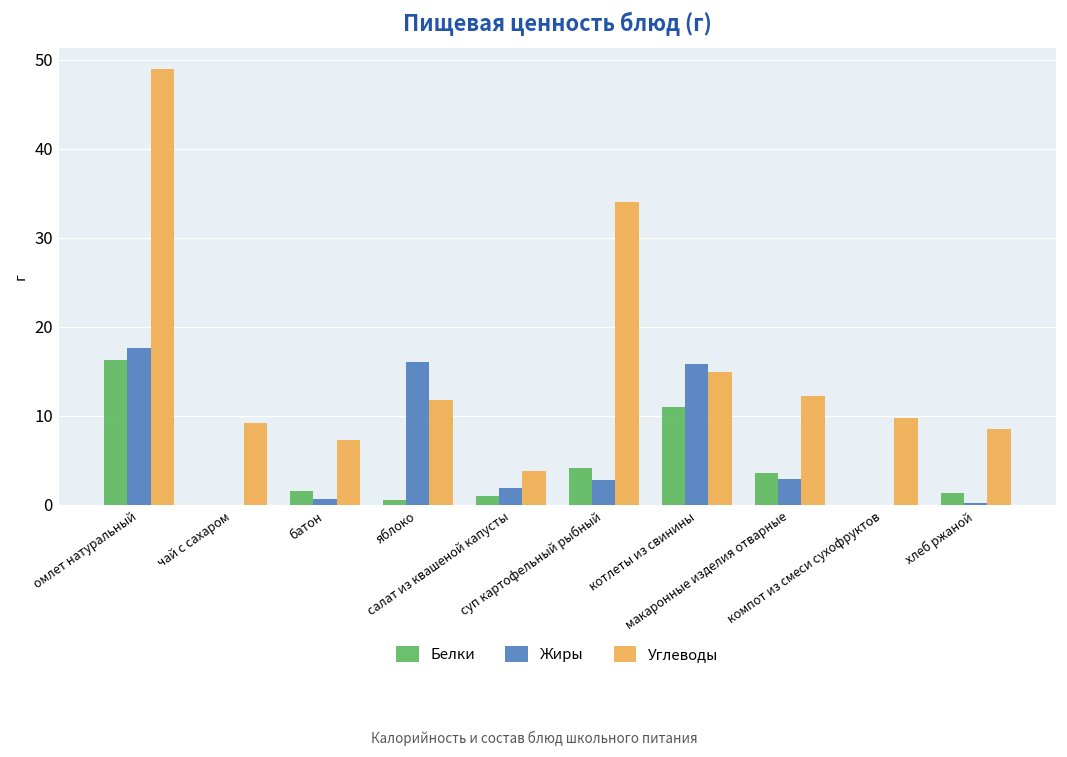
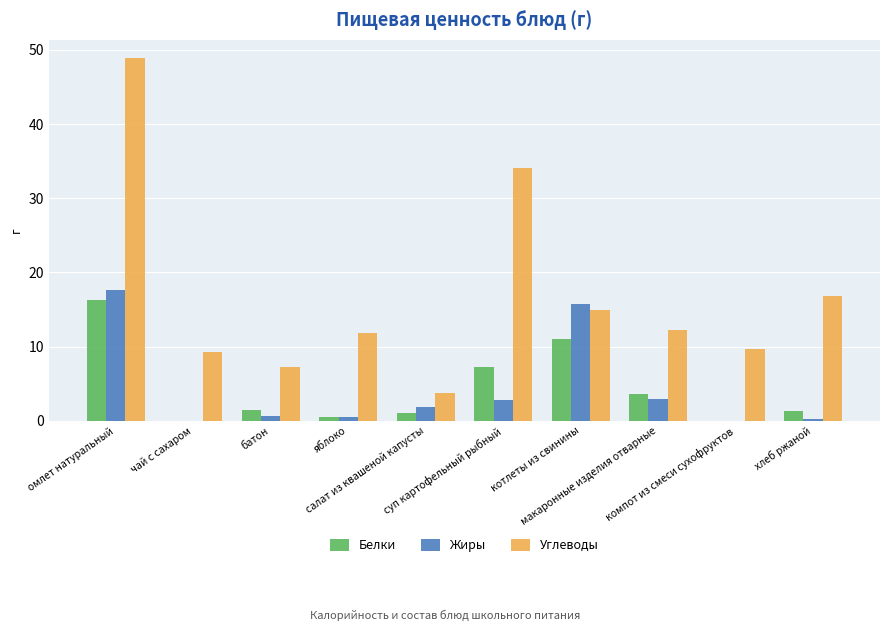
  {
    "Белки": {
      "омлет натуральный": 16,
      "чай с сахаром": 0,
      "батон": 2,
      "яблоко": 1,
      "салат из квашеной капусты": 1,
-     "суп картофельный рыбный": 4,
+     "суп картофельный рыбный": 7,
      "котлеты из свинины": 11,
      "макаронные изделия отварные": 4,
      "компот из смеси сухофруктов": 0,
      "хлеб ржаной": 1
    },
    "Жиры": {
      "омлет натуральный": 18,
      "чай с сахаром": 0,
      "батон": 1,
-     "яблоко": 16,
+     "яблоко": 1,
      "салат из квашеной капусты": 2,
      "суп картофельный рыбный": 3,
      "котлеты из свинины": 16,
      "макаронные изделия отварные": 3,
      "компот из смеси сухофруктов": 0
    },
    "Углеводы": {
      "омлет натуральный": 49,
      "чай с сахаром": 9,
      "батон": 7,
      "яблоко": 12,
      "салат из квашеной капусты": 4,
      "суп картофельный рыбный": 34,
      "котлеты из свинины": 15,
      "макаронные изделия отварные": 12,
      "компот из смеси сухофруктов": 10,
-     "хлеб ржаной": 9
+     "хлеб ржаной": 17
    }
  }
